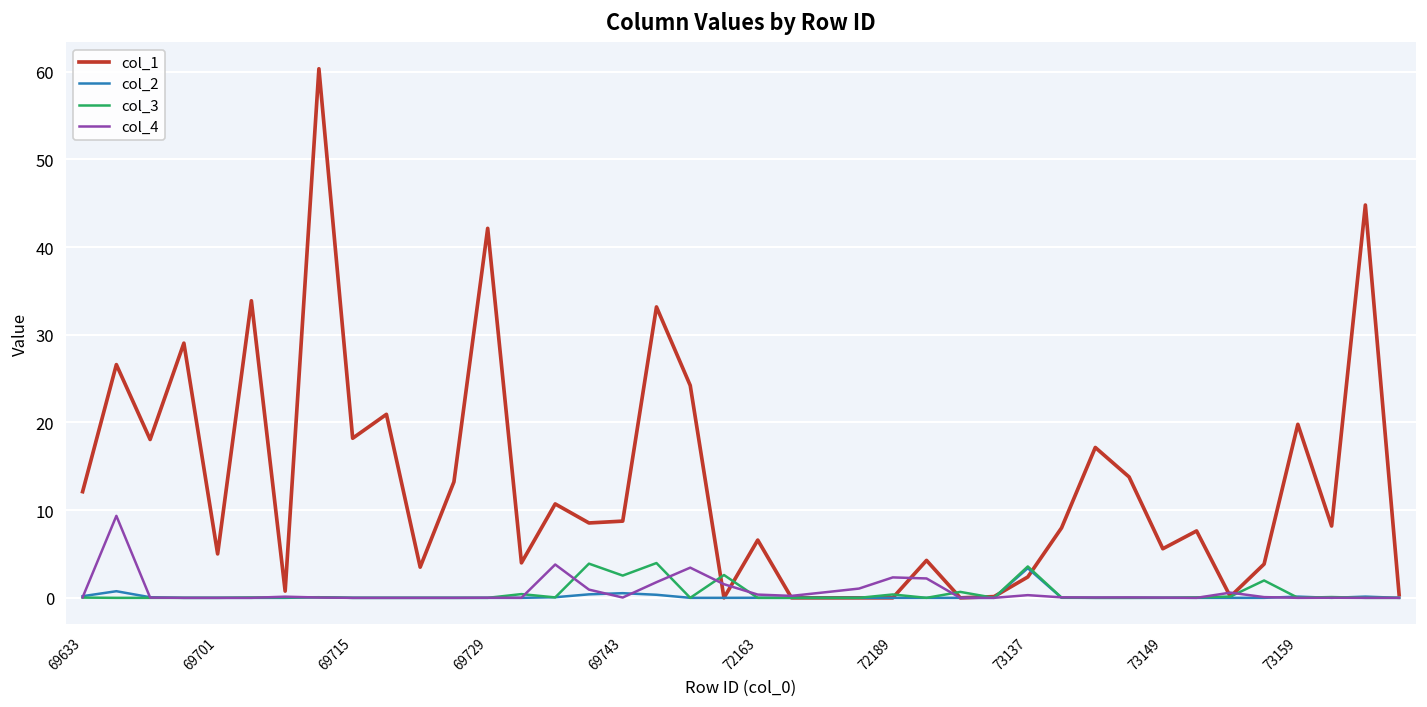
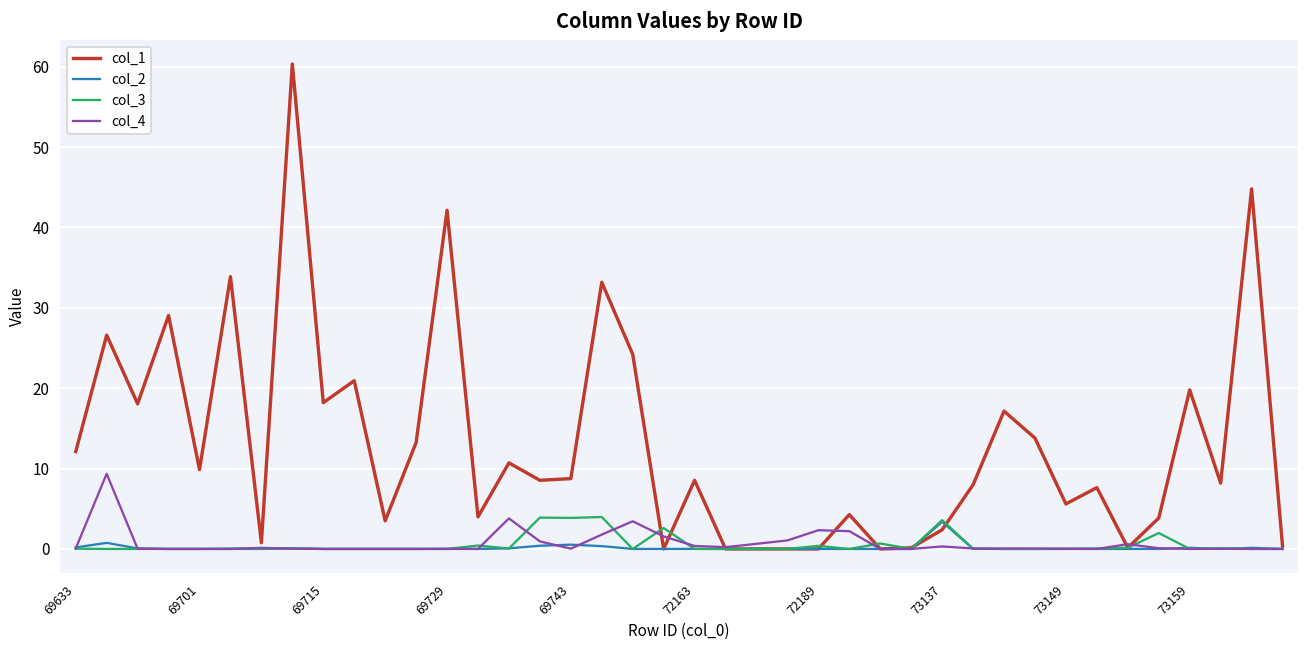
  {
    "col_1": {
      "69633": 12,
-     "69701": 5,
+     "69701": 10,
      "69715": 18,
      "69729": 42,
      "69743": 9,
-     "72163": 7,
+     "72163": 9,
      "73137": 2,
      "73149": 6,
      "73159": 20
    },
    "col_2": {
      "69743": 1
    },
    "col_3": {
-     "69743": 3,
+     "69743": 4,
      "72189": 0
    },
    "col_4": {
      "69743": 0,
      "72163": 0,
      "72189": 2,
      "73137": 0
    }
  }
